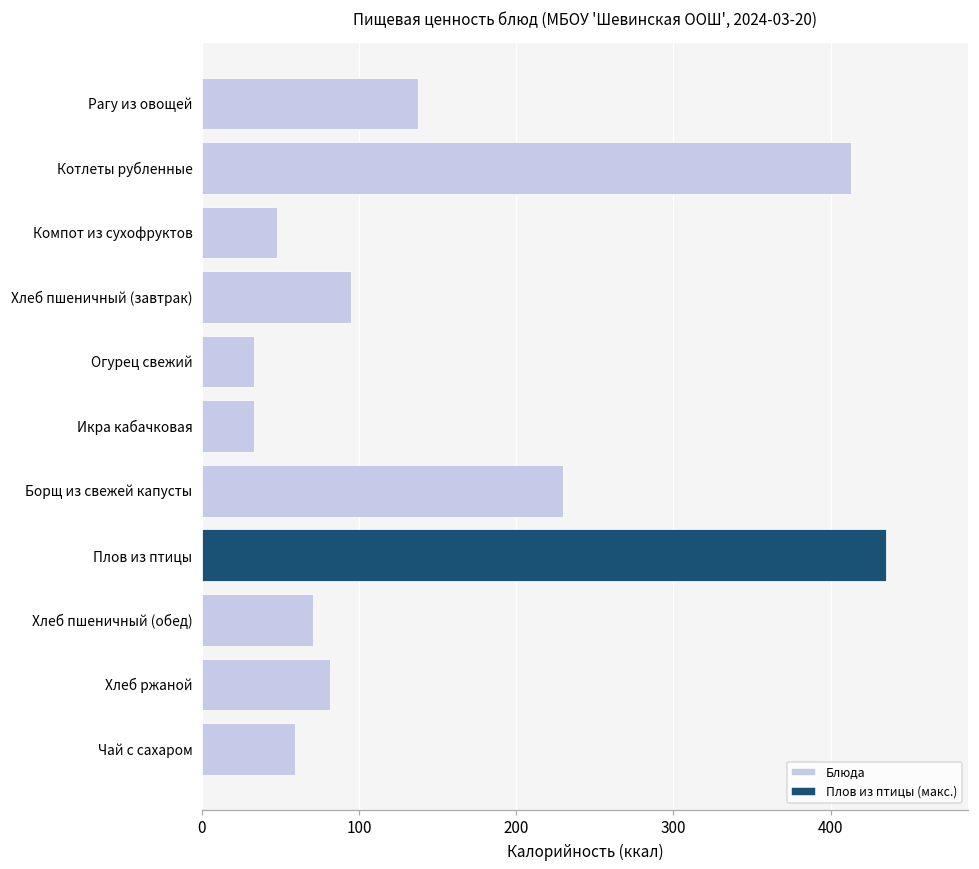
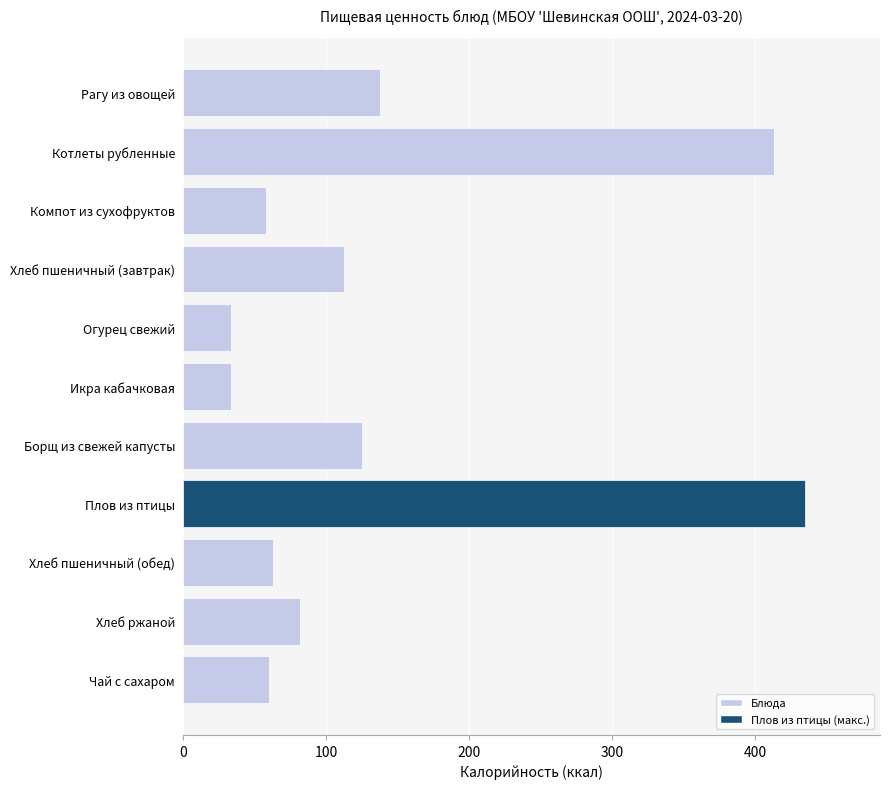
  {
    "Рагу из овощей": 137,
    "Котлеты рубленные": 413,
-   "Компот из сухофруктов": 48,
-   "Хлеб пшеничный (завтрак)": 95,
+   "Компот из сухофруктов": 58,
+   "Хлеб пшеничный (завтрак)": 113,
    "Огурец свежий": 33,
    "Икра кабачковая": 33,
-   "Борщ из свежей капусты": 230,
+   "Борщ из свежей капусты": 125,
    "Плов из птицы": 435,
-   "Хлеб пшеничный (обед)": 71,
+   "Хлеб пшеничный (обед)": 63,
    "Хлеб ржаной": 82,
    "Чай с сахаром": 60
  }
